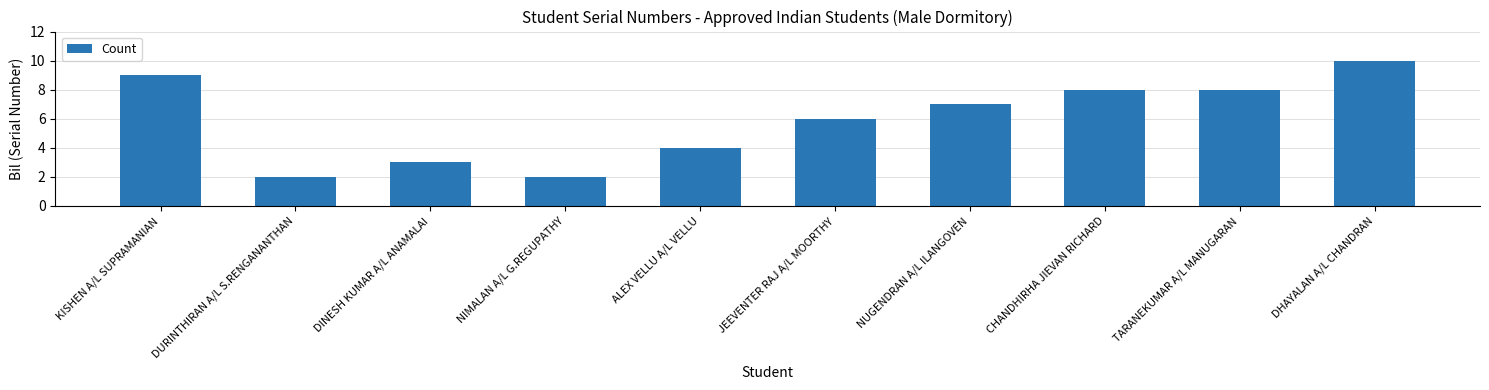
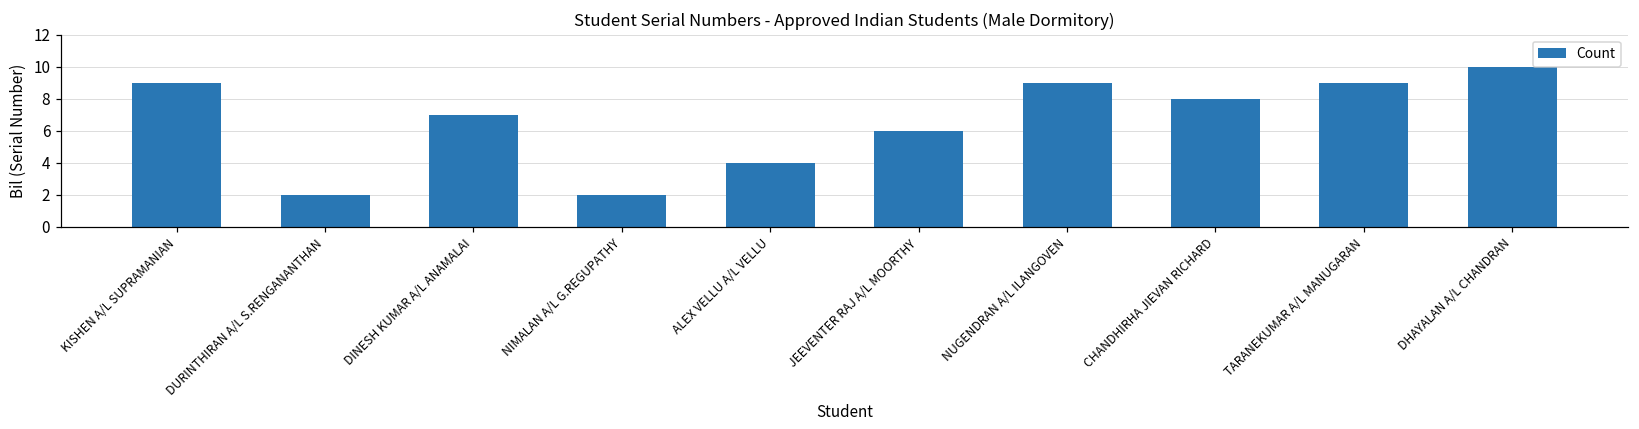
  {
    "KISHEN A/L SUPRAMANIAN": 9,
    "DURINTHIRAN A/L S.RENGANANTHAN": 2,
-   "DINESH KUMAR A/L ANAMALAI": 3,
+   "DINESH KUMAR A/L ANAMALAI": 7,
    "NIMALAN A/L G.REGUPATHY": 2,
    "ALEX VELLU A/L VELLU": 4,
    "JEEVENTER RAJ A/L MOORTHY": 6,
-   "NUGENDRAN A/L ILANGOVEN": 7,
+   "NUGENDRAN A/L ILANGOVEN": 9,
    "CHANDHIRHA JIEVAN RICHARD": 8,
-   "TARANEKUMAR A/L MANUGARAN": 8,
+   "TARANEKUMAR A/L MANUGARAN": 9,
    "DHAYALAN A/L CHANDRAN": 10
  }
